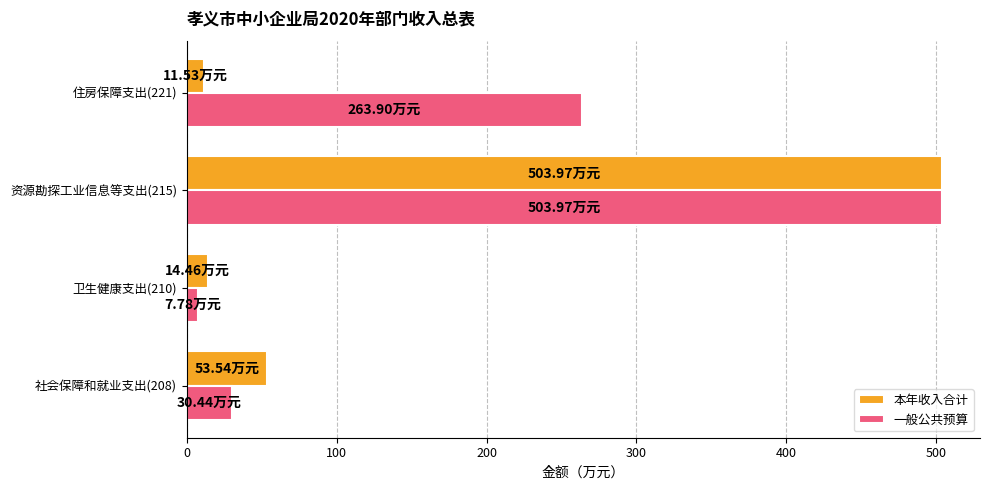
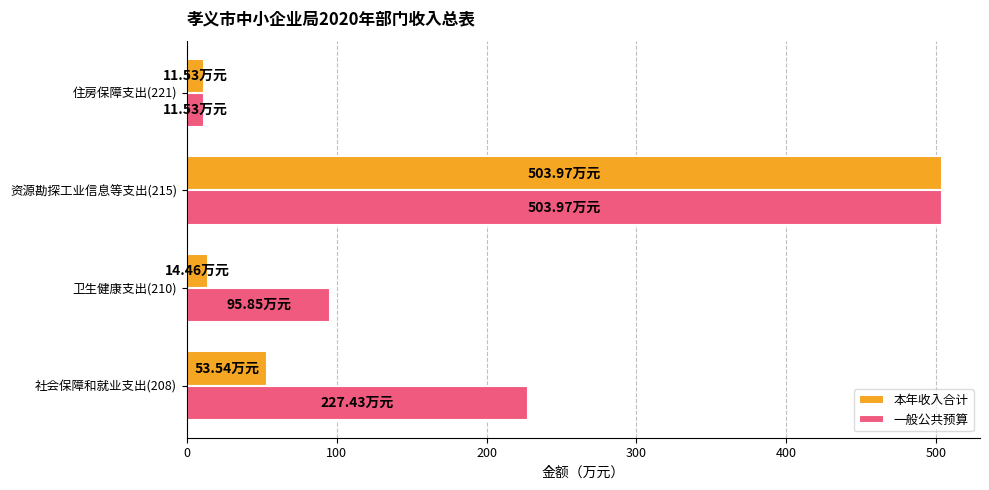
  {
    "本年收入合计": {
      "住房保障支出(221)": 11.53,
      "资源勘探工业信息等支出(215)": 503.97,
      "卫生健康支出(210)": 14.46,
      "社会保障和就业支出(208)": 53.54
    },
    "一般公共预算": {
-     "住房保障支出(221)": 263.90,
+     "住房保障支出(221)": 11.53,
      "资源勘探工业信息等支出(215)": 503.97,
-     "卫生健康支出(210)": 7.78,
-     "社会保障和就业支出(208)": 30.44
+     "卫生健康支出(210)": 95.85,
+     "社会保障和就业支出(208)": 227.43
    }
  }
